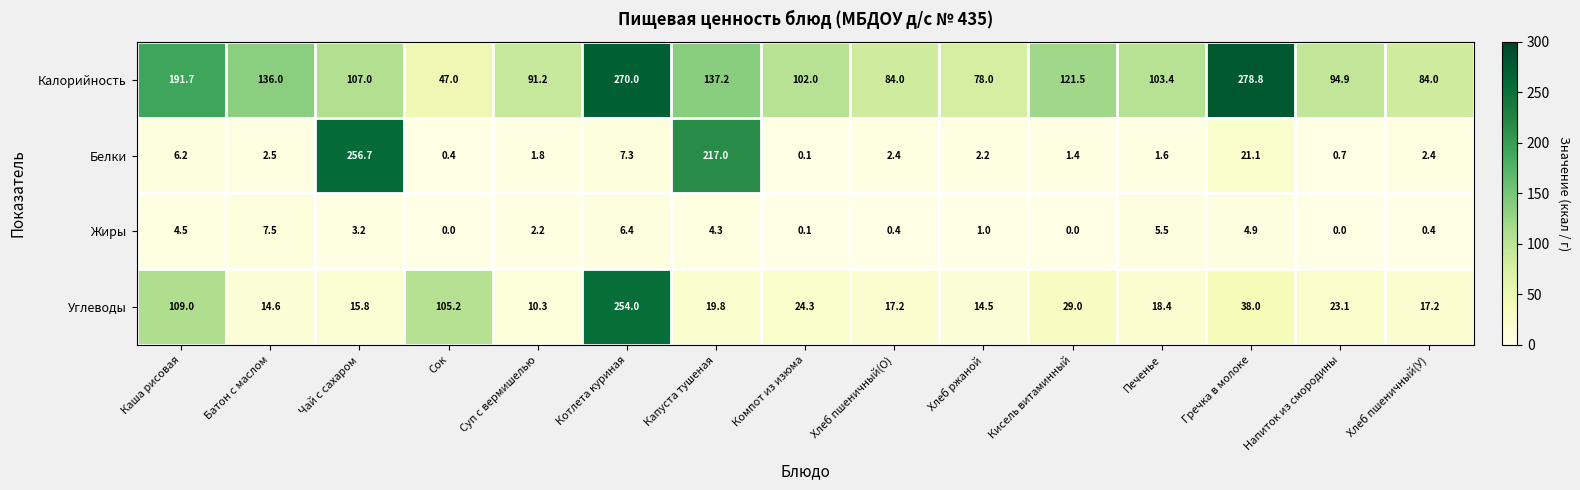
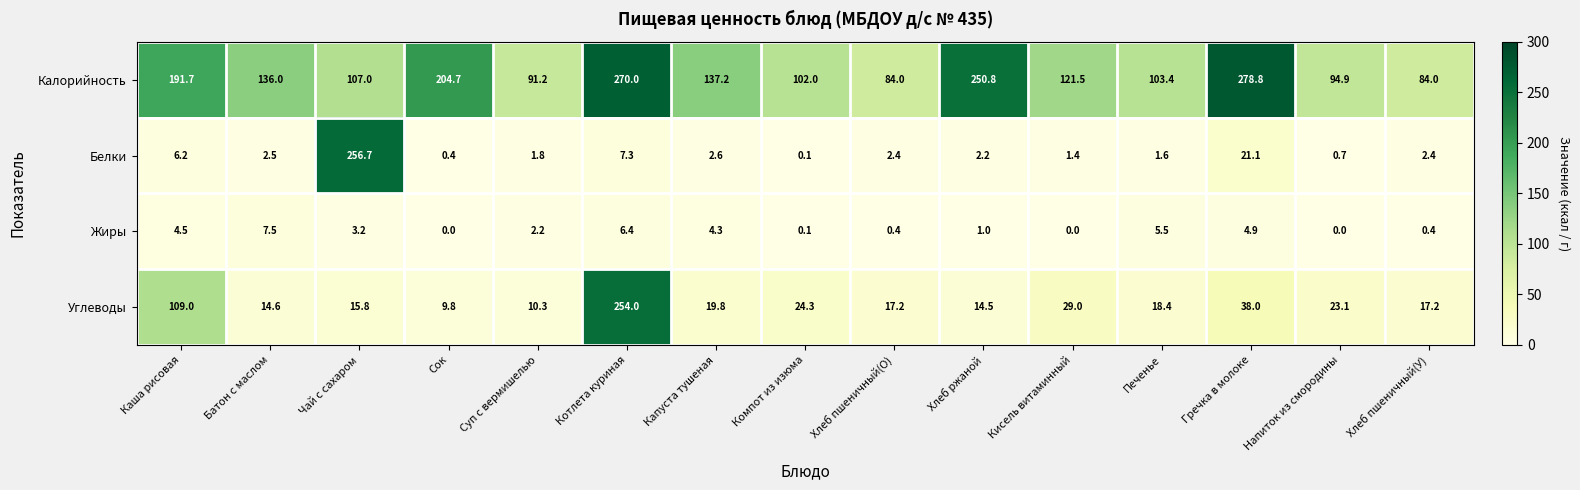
  {
    "Калорийность": {
      "Каша рисовая": 191.7,
      "Батон с маслом": 136.0,
      "Чай с сахаром": 107.0,
-     "Сок": 47.0,
+     "Сок": 204.7,
      "Суп с вермишелью": 91.2,
      "Котлета куриная": 270.0,
      "Капуста тушеная": 137.2,
      "Компот из изюма": 102.0,
      "Хлеб пшеничный(О)": 84.0,
-     "Хлеб ржаной": 78.0,
+     "Хлеб ржаной": 250.8,
      "Кисель витаминный": 121.5,
      "Печенье": 103.4,
      "Гречка в молоке": 278.8,
      "Напиток из смородины": 94.9,
      "Хлеб пшеничный(У)": 84.0
    },
    "Белки": {
      "Каша рисовая": 6.2,
      "Батон с маслом": 2.5,
      "Чай с сахаром": 256.7,
      "Сок": 0.4,
      "Суп с вермишелью": 1.8,
      "Котлета куриная": 7.3,
-     "Капуста тушеная": 217.0,
+     "Капуста тушеная": 2.6,
      "Компот из изюма": 0.1,
      "Хлеб пшеничный(О)": 2.4,
      "Хлеб ржаной": 2.2,
      "Кисель витаминный": 1.4,
      "Печенье": 1.6,
      "Гречка в молоке": 21.1,
      "Напиток из смородины": 0.7,
      "Хлеб пшеничный(У)": 2.4
    },
    "Жиры": {
      "Каша рисовая": 4.5,
      "Батон с маслом": 7.5,
      "Чай с сахаром": 3.2,
      "Сок": 0.0,
      "Суп с вермишелью": 2.2,
      "Котлета куриная": 6.4,
      "Капуста тушеная": 4.3,
      "Компот из изюма": 0.1,
      "Хлеб пшеничный(О)": 0.4,
      "Хлеб ржаной": 1.0,
      "Кисель витаминный": 0.0,
      "Печенье": 5.5,
      "Гречка в молоке": 4.9,
      "Напиток из смородины": 0.0,
      "Хлеб пшеничный(У)": 0.4
    },
    "Углеводы": {
      "Каша рисовая": 109.0,
      "Батон с маслом": 14.6,
      "Чай с сахаром": 15.8,
-     "Сок": 105.2,
+     "Сок": 9.8,
      "Суп с вермишелью": 10.3,
      "Котлета куриная": 254.0,
      "Капуста тушеная": 19.8,
      "Компот из изюма": 24.3,
      "Хлеб пшеничный(О)": 17.2,
      "Хлеб ржаной": 14.5,
      "Кисель витаминный": 29.0,
      "Печенье": 18.4,
      "Гречка в молоке": 38.0,
      "Напиток из смородины": 23.1,
      "Хлеб пшеничный(У)": 17.2
    }
  }
